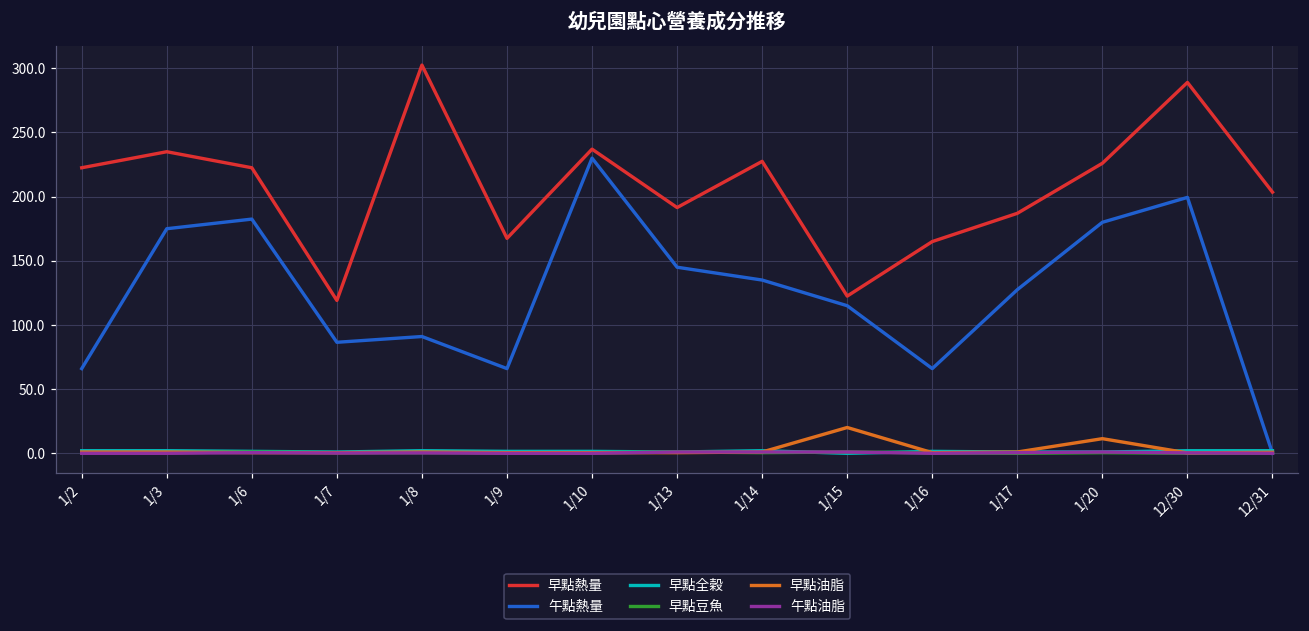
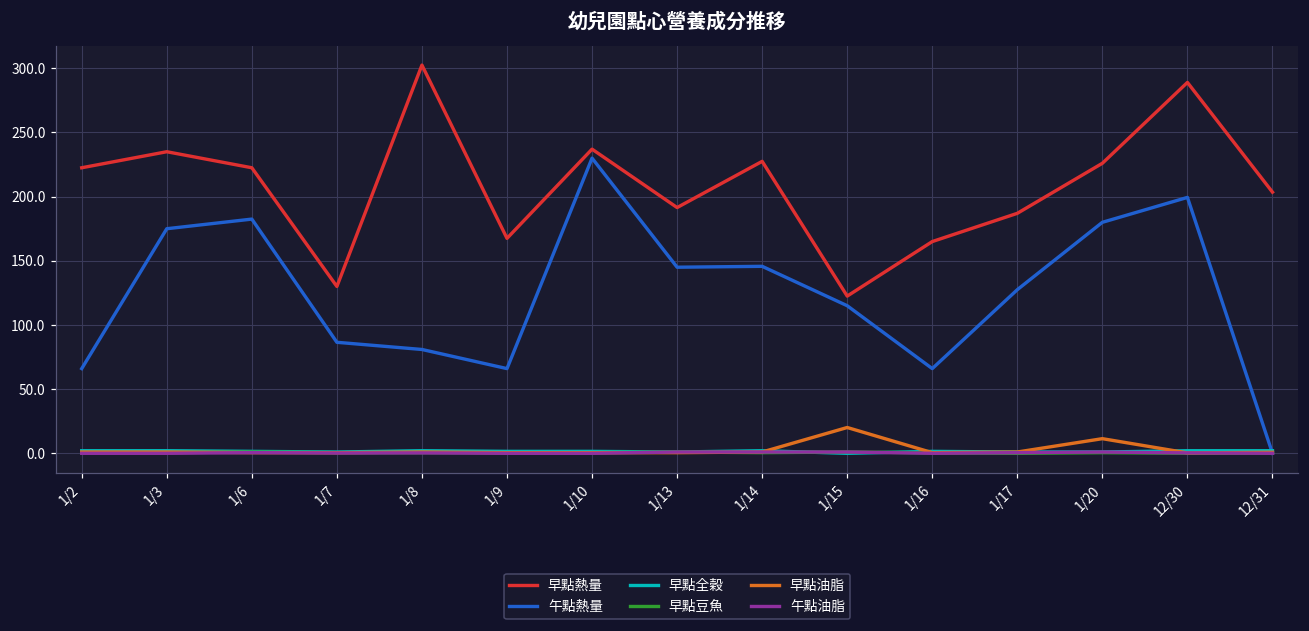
  {
    "早點熱量": {
      "1/2": 223,
      "1/3": 235,
      "1/6": 223,
-     "1/7": 119,
+     "1/7": 130,
      "1/8": 303,
      "1/9": 168,
      "1/10": 237,
      "1/13": 192,
      "1/14": 228,
      "1/15": 123,
      "1/16": 165,
      "1/17": 187,
      "1/20": 226,
      "12/30": 289,
      "12/31": 204
    },
    "午點熱量": {
      "1/2": 66,
      "1/3": 175,
      "1/6": 183,
      "1/7": 87,
-     "1/8": 91,
+     "1/8": 81,
      "1/9": 66,
      "1/10": 230,
      "1/13": 145,
-     "1/14": 135,
+     "1/14": 146,
      "1/15": 115,
      "1/16": 66,
      "1/17": 128,
      "1/20": 180,
      "12/30": 199
    },
    "早點油脂": {
      "1/15": 20,
      "1/20": 11
    }
  }
